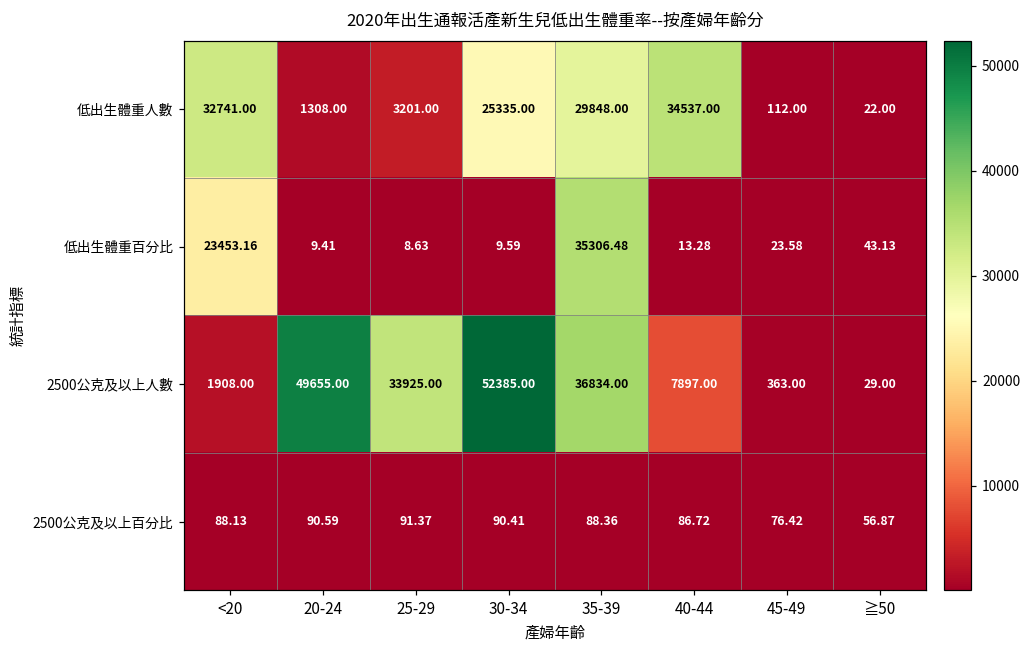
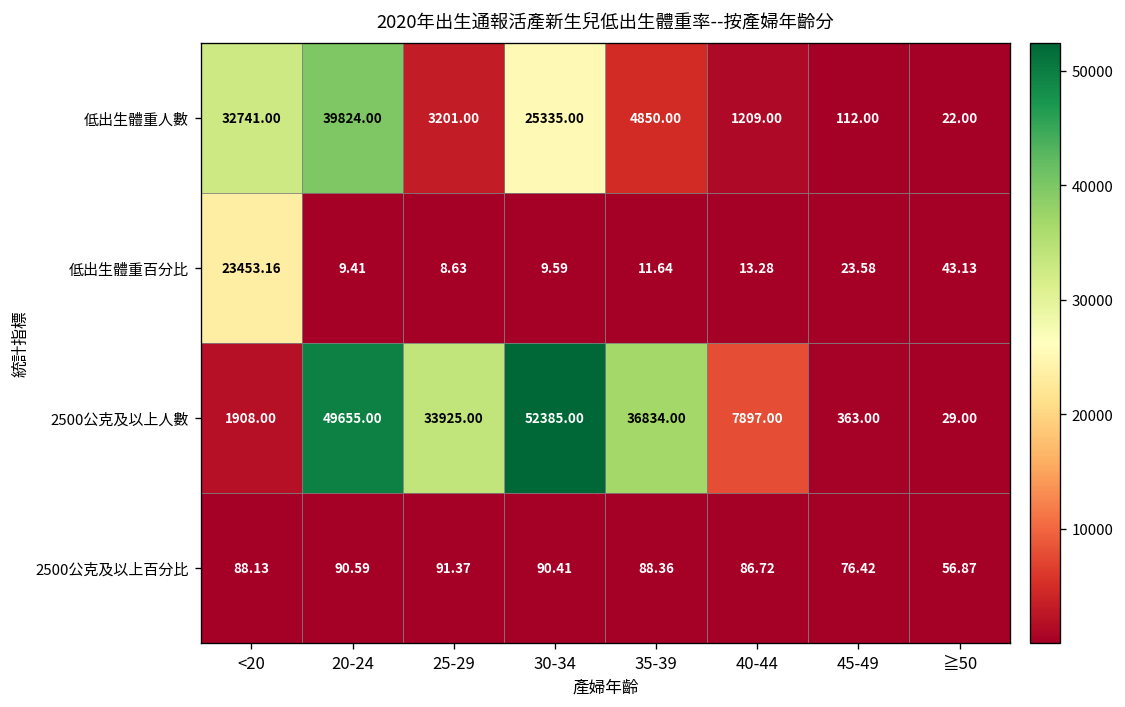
  {
    "低出生體重人數": {
      "<20": 32741.00,
-     "20-24": 1308.00,
+     "20-24": 39824.00,
      "25-29": 3201.00,
      "30-34": 25335.00,
-     "35-39": 29848.00,
-     "40-44": 34537.00,
+     "35-39": 4850.00,
+     "40-44": 1209.00,
      "45-49": 112.00,
      "≧50": 22.00
    },
    "低出生體重百分比": {
      "<20": 23453.16,
      "20-24": 9.41,
      "25-29": 8.63,
      "30-34": 9.59,
-     "35-39": 35306.48,
+     "35-39": 11.64,
      "40-44": 13.28,
      "45-49": 23.58,
      "≧50": 43.13
    },
    "2500公克及以上人數": {
      "<20": 1908.00,
      "20-24": 49655.00,
      "25-29": 33925.00,
      "30-34": 52385.00,
      "35-39": 36834.00,
      "40-44": 7897.00,
      "45-49": 363.00,
      "≧50": 29.00
    },
    "2500公克及以上百分比": {
      "<20": 88.13,
      "20-24": 90.59,
      "25-29": 91.37,
      "30-34": 90.41,
      "35-39": 88.36,
      "40-44": 86.72,
      "45-49": 76.42,
      "≧50": 56.87
    }
  }
